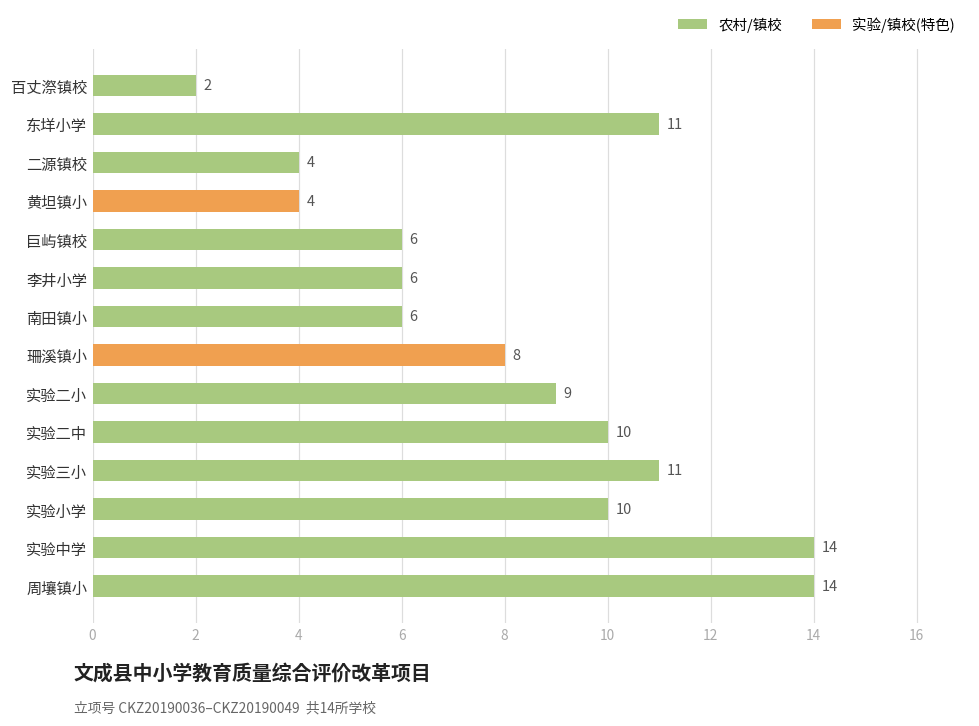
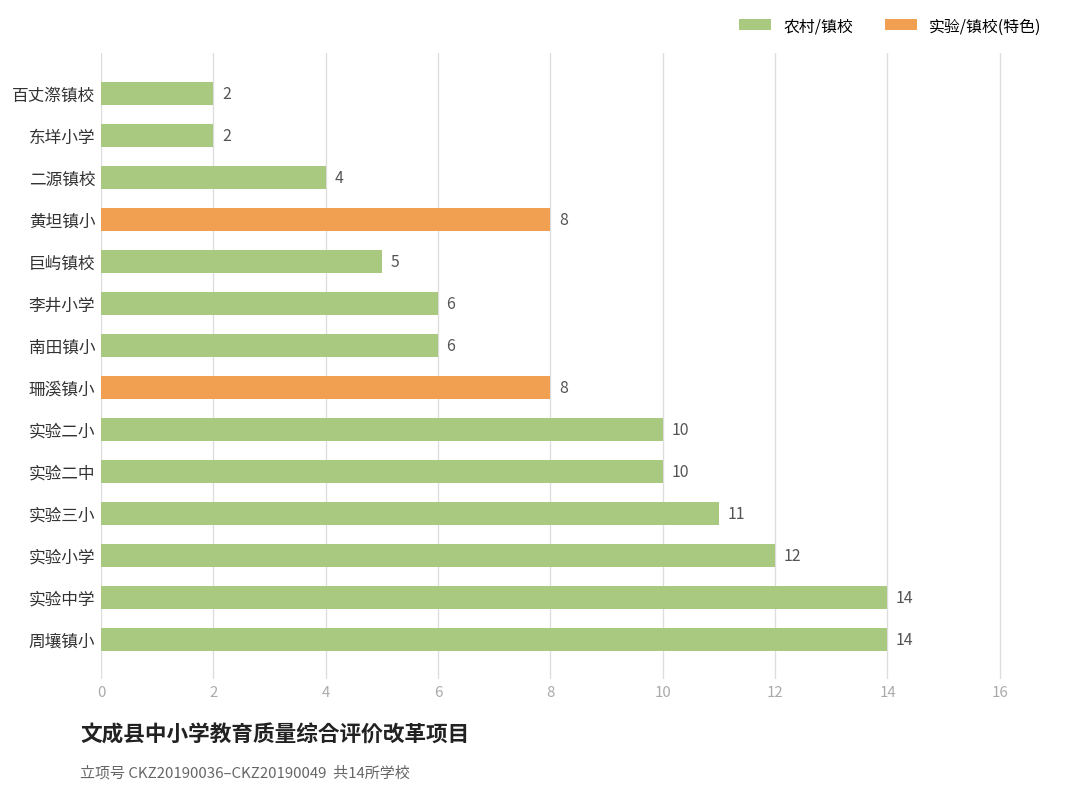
  {
    "百丈漈镇校": 2,
-   "东垟小学": 11,
+   "东垟小学": 2,
    "二源镇校": 4,
-   "黄坦镇小": 4,
-   "巨屿镇校": 6,
+   "黄坦镇小": 8,
+   "巨屿镇校": 5,
    "李井小学": 6,
    "南田镇小": 6,
    "珊溪镇小": 8,
-   "实验二小": 9,
+   "实验二小": 10,
    "实验二中": 10,
    "实验三小": 11,
-   "实验小学": 10,
+   "实验小学": 12,
    "实验中学": 14,
    "周壤镇小": 14
  }
